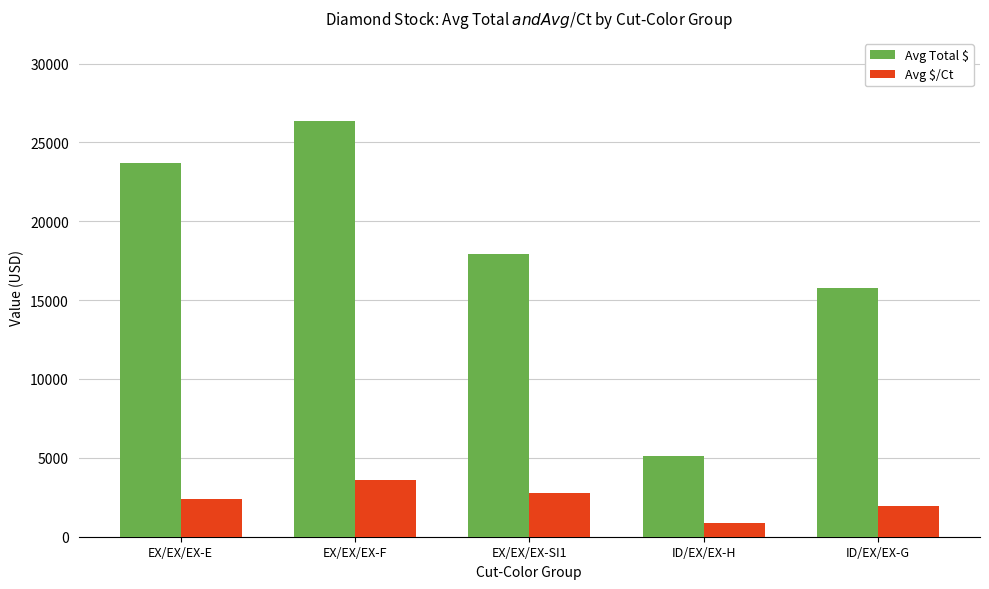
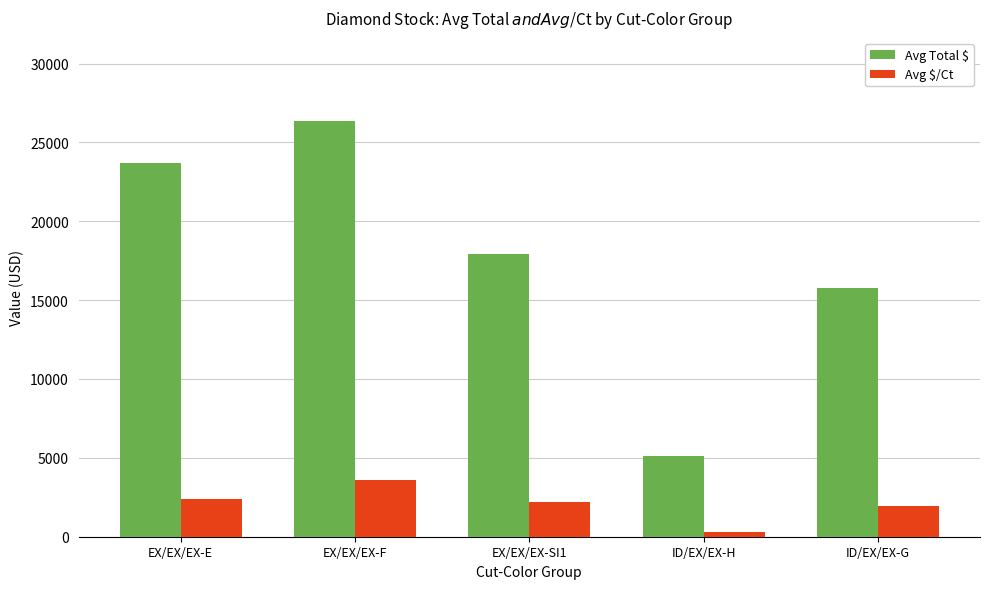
  {
    "Avg Total $": {
      "EX/EX/EX-E": 23700,
      "EX/EX/EX-F": 26400,
      "EX/EX/EX-SI1": 18000,
      "ID/EX/EX-H": 5100,
      "ID/EX/EX-G": 15800
    },
    "Avg $/Ct": {
      "EX/EX/EX-E": 2400,
      "EX/EX/EX-F": 3600,
-     "EX/EX/EX-SI1": 2800,
-     "ID/EX/EX-H": 900,
+     "EX/EX/EX-SI1": 2200,
+     "ID/EX/EX-H": 300,
      "ID/EX/EX-G": 1900
    }
  }
